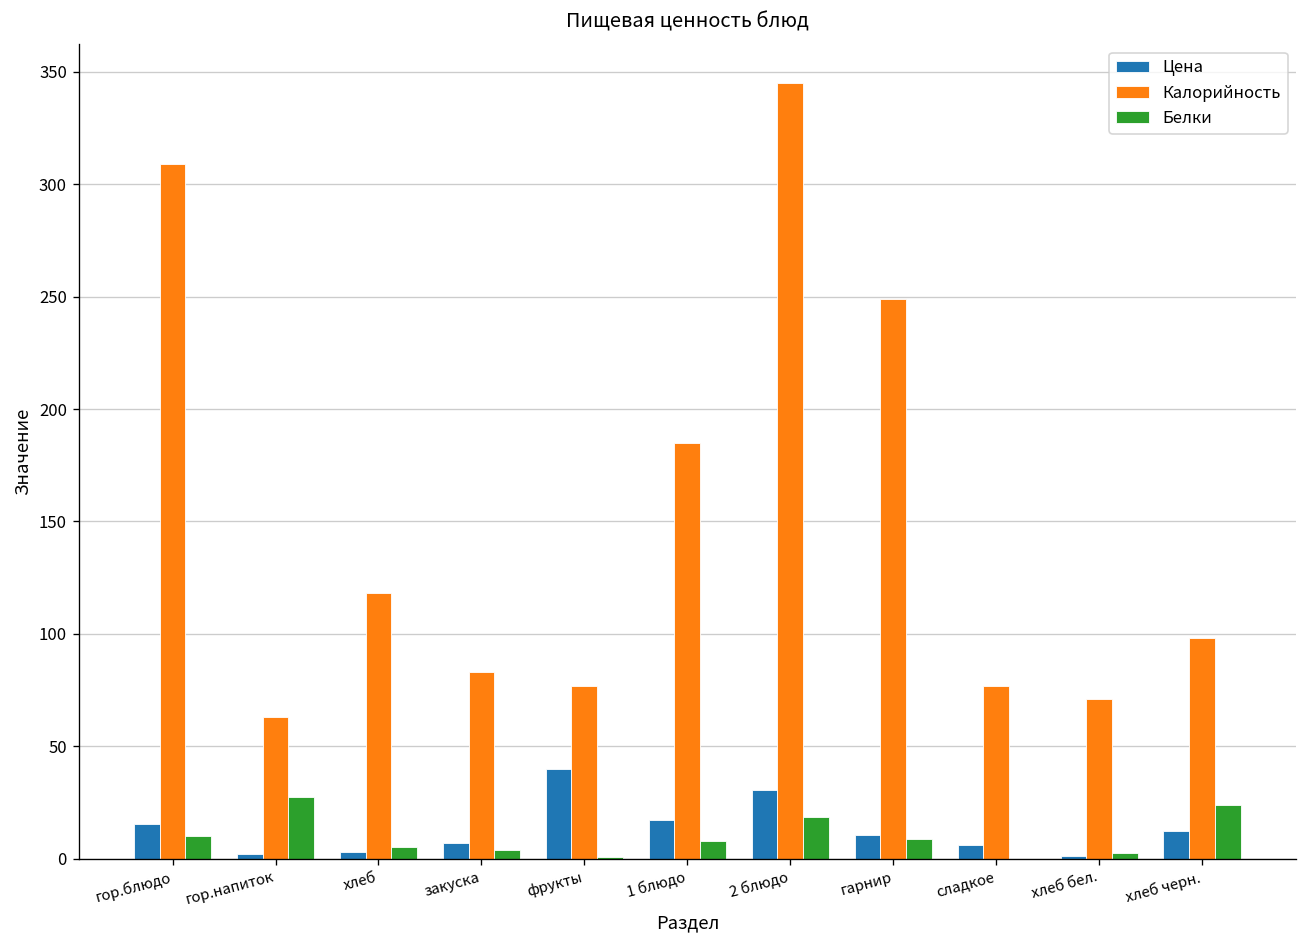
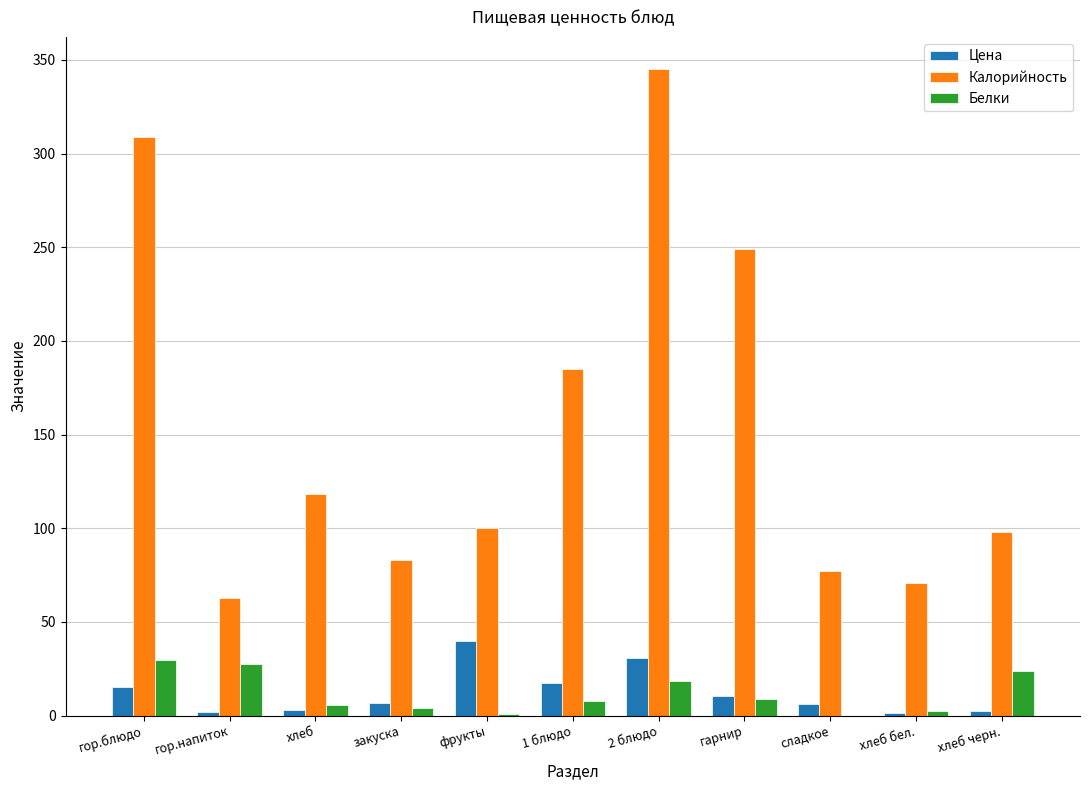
  {
    "Цена": {
      "гор.блюдо": 15,
      "гор.напиток": 2,
      "хлеб": 3,
      "закуска": 7,
      "фрукты": 40,
      "1 блюдо": 17,
      "2 блюдо": 31,
      "гарнир": 11,
      "сладкое": 6,
-     "хлеб черн.": 13
+     "хлеб черн.": 3
    },
    "Калорийность": {
      "гор.блюдо": 309,
      "гор.напиток": 63,
      "хлеб": 118,
      "закуска": 83,
-     "фрукты": 77,
+     "фрукты": 100,
      "1 блюдо": 185,
      "2 блюдо": 345,
      "гарнир": 249,
      "сладкое": 77,
      "хлеб бел.": 71,
      "хлеб черн.": 98
    },
    "Белки": {
-     "гор.блюдо": 10,
+     "гор.блюдо": 30,
      "гор.напиток": 27,
      "хлеб": 5,
      "закуска": 4,
      "1 блюдо": 8,
      "2 блюдо": 18,
      "гарнир": 9,
      "сладкое": 0,
      "хлеб бел.": 2,
      "хлеб черн.": 24
    }
  }
